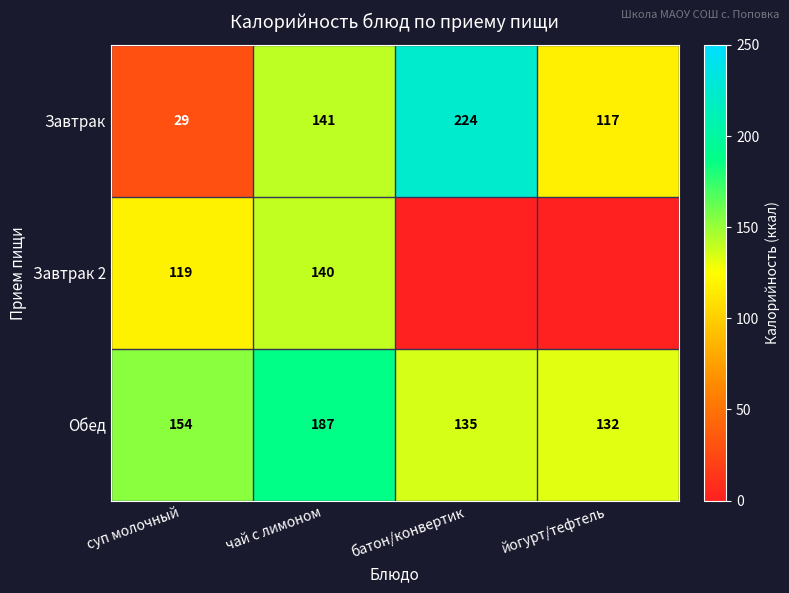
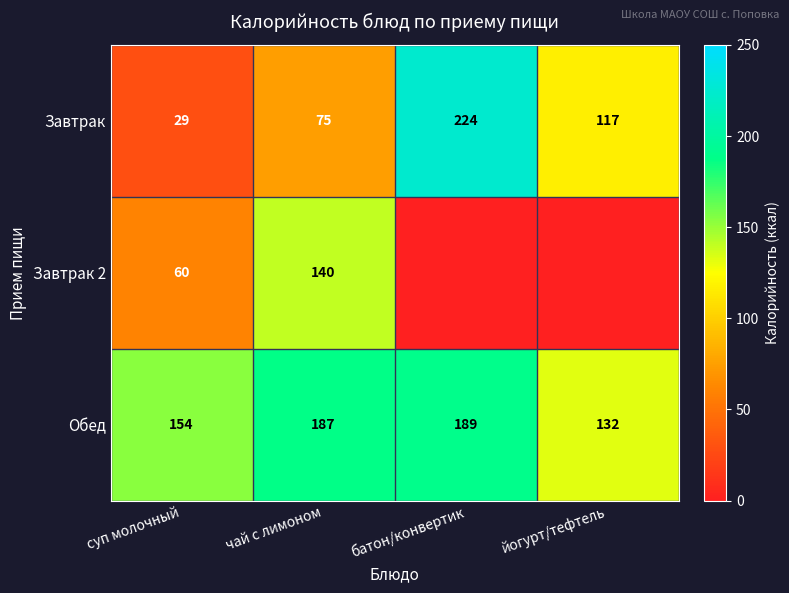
  {
    "Завтрак": {
      "суп молочный": 29,
-     "чай с лимоном": 141,
+     "чай с лимоном": 75,
      "батон/конвертик": 224,
      "йогурт/тефтель": 117
    },
    "Завтрак 2": {
-     "суп молочный": 119,
+     "суп молочный": 60,
      "чай с лимоном": 140
    },
    "Обед": {
      "суп молочный": 154,
      "чай с лимоном": 187,
-     "батон/конвертик": 135,
+     "батон/конвертик": 189,
      "йогурт/тефтель": 132
    }
  }
